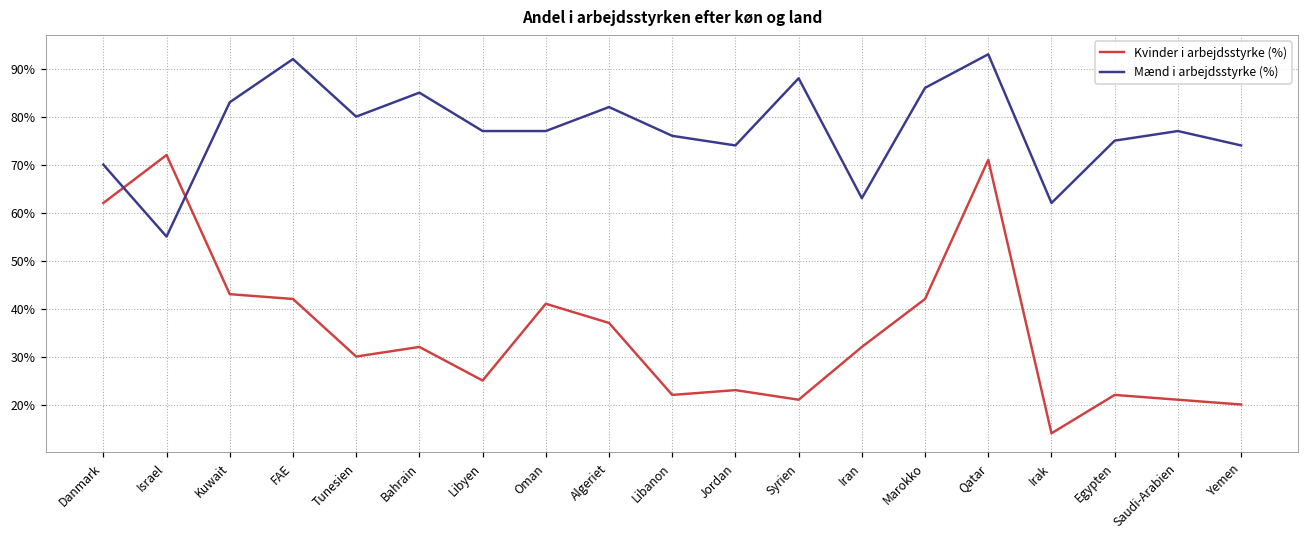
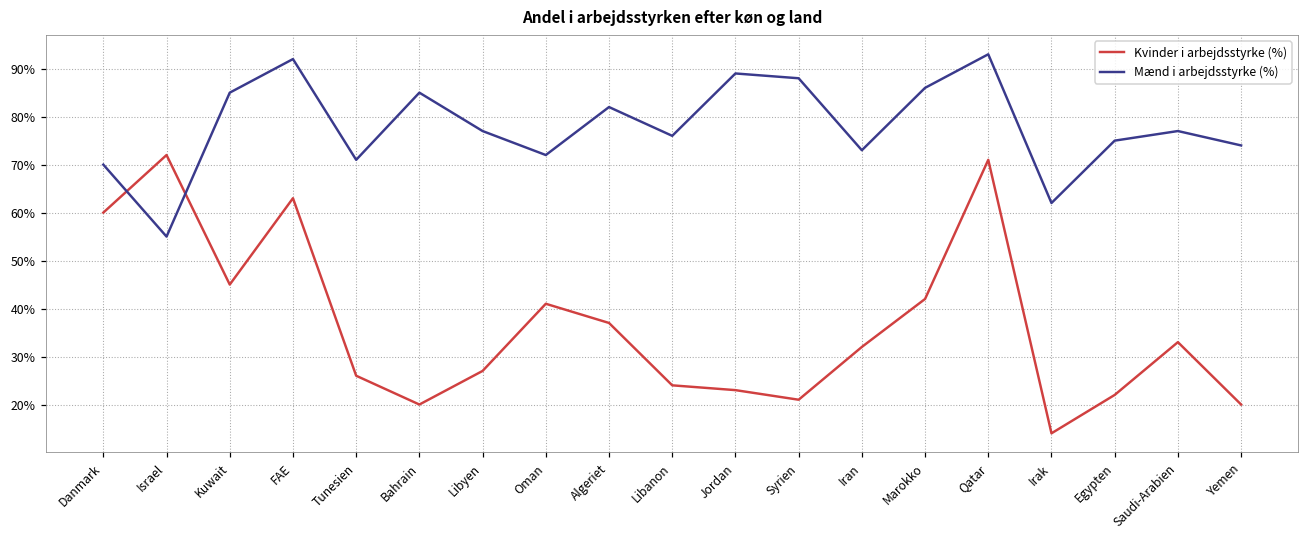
  {
    "Kvinder i arbejdsstyrke (%)": {
-     "Danmark": "62%",
+     "Danmark": "60%",
      "Israel": "72%",
-     "Kuwait": "43%",
-     "FAE": "42%",
-     "Tunesien": "30%",
-     "Bahrain": "32%",
-     "Libyen": "25%",
+     "Kuwait": "45%",
+     "FAE": "63%",
+     "Tunesien": "26%",
+     "Bahrain": "20%",
+     "Libyen": "27%",
      "Oman": "41%",
      "Algeriet": "37%",
-     "Libanon": "22%",
+     "Libanon": "24%",
      "Jordan": "23%",
      "Syrien": "21%",
      "Iran": "32%",
      "Marokko": "42%",
      "Qatar": "71%",
      "Irak": "14%",
      "Egypten": "22%",
-     "Saudi-Arabien": "21%",
+     "Saudi-Arabien": "33%",
      "Yemen": "20%"
    },
    "Mænd i arbejdsstyrke (%)": {
      "Danmark": "70%",
      "Israel": "55%",
-     "Kuwait": "83%",
+     "Kuwait": "85%",
      "FAE": "92%",
-     "Tunesien": "80%",
+     "Tunesien": "71%",
      "Bahrain": "85%",
      "Libyen": "77%",
-     "Oman": "77%",
+     "Oman": "72%",
      "Algeriet": "82%",
      "Libanon": "76%",
-     "Jordan": "74%",
+     "Jordan": "89%",
      "Syrien": "88%",
-     "Iran": "63%",
+     "Iran": "73%",
      "Marokko": "86%",
      "Qatar": "93%",
      "Irak": "62%",
      "Egypten": "75%",
      "Saudi-Arabien": "77%",
      "Yemen": "74%"
    }
  }
